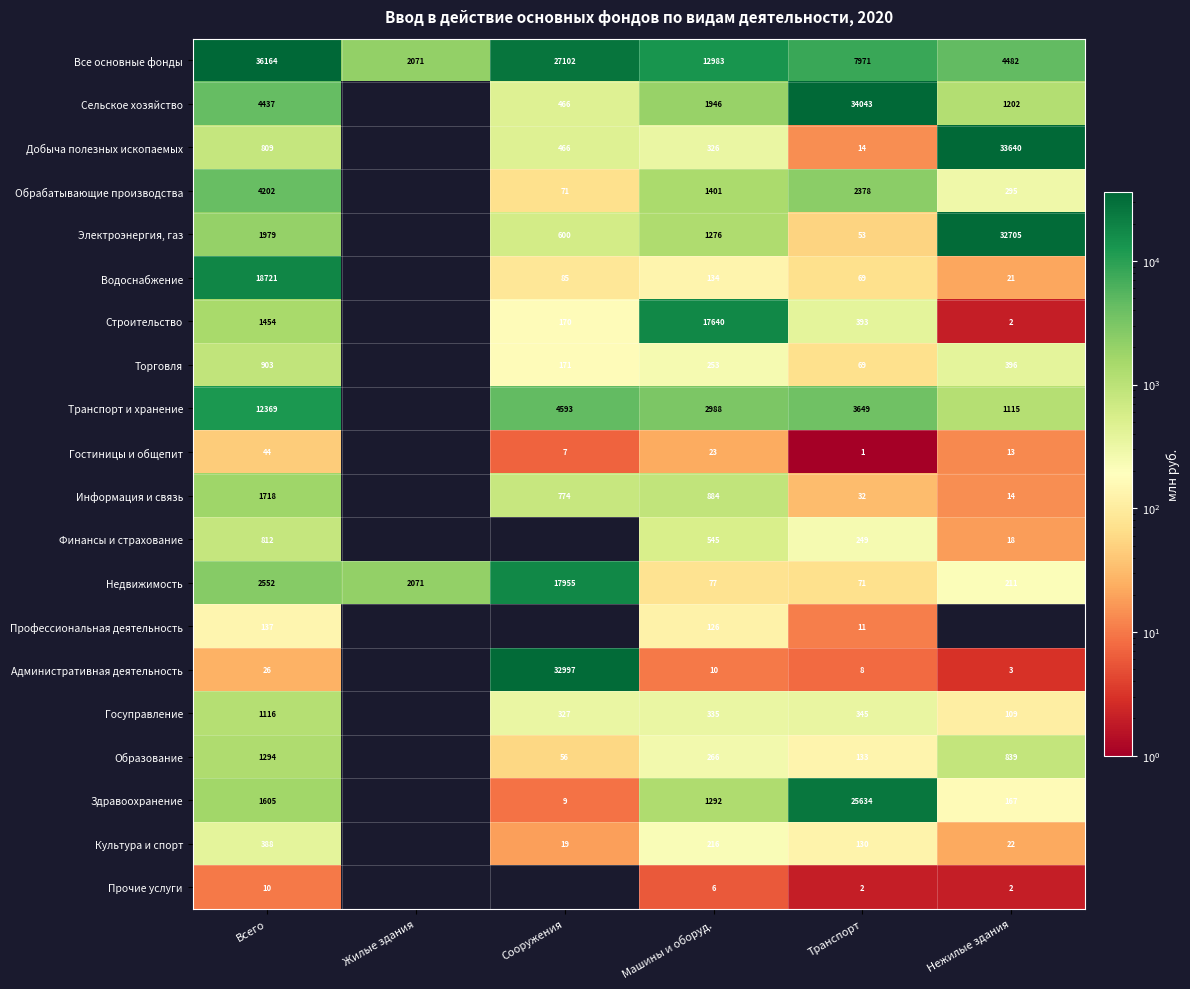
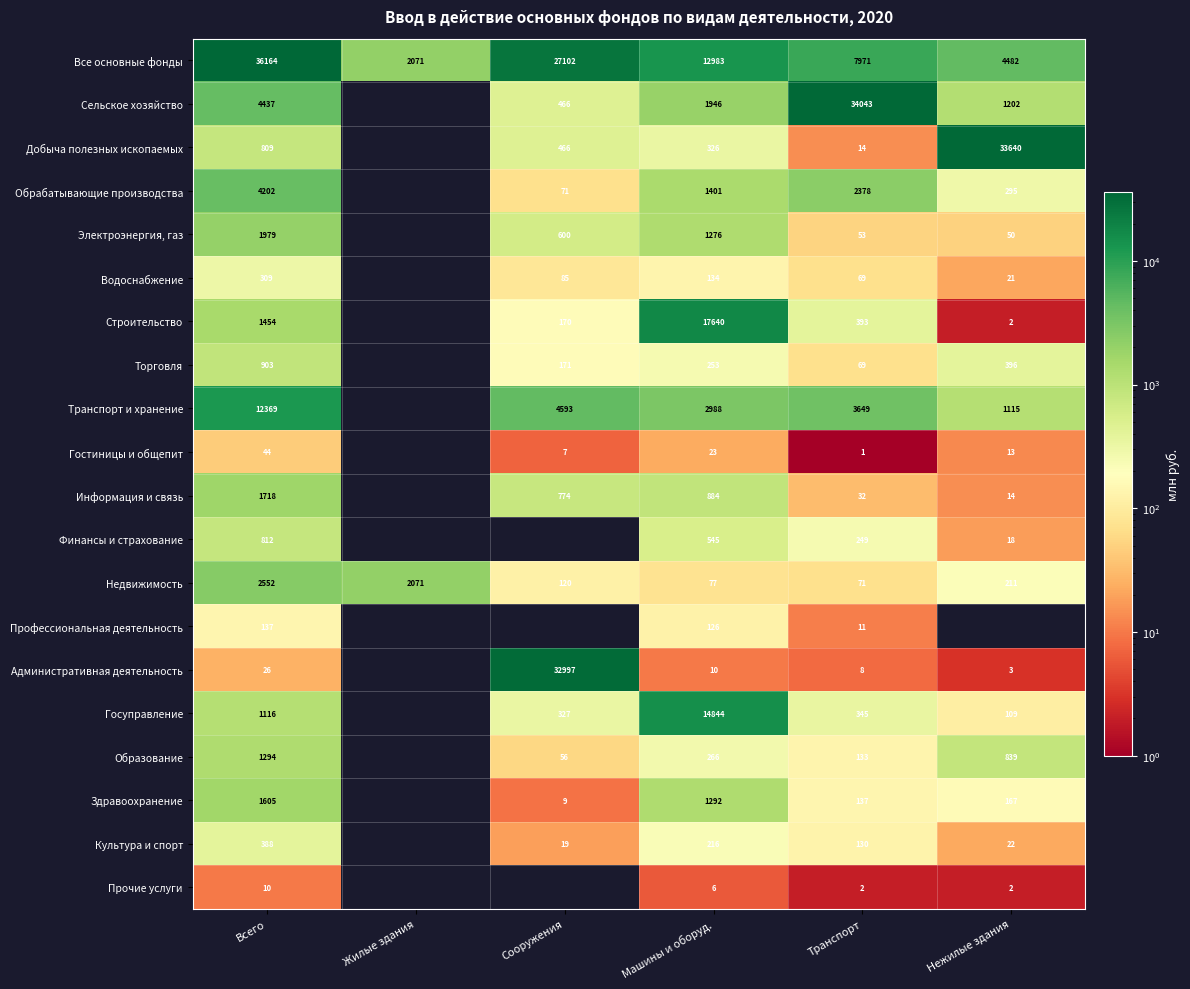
  {
    "Все основные фонды": {
      "Всего": 36164,
      "Жилые здания": 2071,
      "Сооружения": 27102,
      "Машины и оборуд.": 12983,
      "Транспорт": 7971,
      "Нежилые здания": 4482
    },
    "Сельское хозяйство": {
      "Всего": 4437,
      "Сооружения": 466,
      "Машины и оборуд.": 1946,
      "Транспорт": 34043,
      "Нежилые здания": 1202
    },
    "Добыча полезных ископаемых": {
      "Всего": 809,
      "Сооружения": 466,
      "Машины и оборуд.": 326,
      "Транспорт": 14,
      "Нежилые здания": 33640
    },
    "Обрабатывающие производства": {
      "Всего": 4202,
      "Сооружения": 71,
      "Машины и оборуд.": 1401,
      "Транспорт": 2378,
      "Нежилые здания": 295
    },
    "Электроэнергия, газ": {
      "Всего": 1979,
      "Сооружения": 600,
      "Машины и оборуд.": 1276,
      "Транспорт": 53,
-     "Нежилые здания": 32705
+     "Нежилые здания": 50
    },
    "Водоснабжение": {
-     "Всего": 18721,
+     "Всего": 309,
      "Сооружения": 85,
      "Машины и оборуд.": 134,
      "Транспорт": 69,
      "Нежилые здания": 21
    },
    "Строительство": {
      "Всего": 1454,
      "Сооружения": 170,
      "Машины и оборуд.": 17640,
      "Транспорт": 393,
      "Нежилые здания": 2
    },
    "Торговля": {
      "Всего": 903,
      "Сооружения": 171,
      "Машины и оборуд.": 253,
      "Транспорт": 69,
      "Нежилые здания": 396
    },
    "Транспорт и хранение": {
      "Всего": 12369,
      "Сооружения": 4593,
      "Машины и оборуд.": 2988,
      "Транспорт": 3649,
      "Нежилые здания": 1115
    },
    "Гостиницы и общепит": {
      "Всего": 44,
      "Сооружения": 7,
      "Машины и оборуд.": 23,
      "Транспорт": 1,
      "Нежилые здания": 13
    },
    "Информация и связь": {
      "Всего": 1718,
      "Сооружения": 774,
      "Машины и оборуд.": 884,
      "Транспорт": 32,
      "Нежилые здания": 14
    },
    "Финансы и страхование": {
      "Всего": 812,
      "Машины и оборуд.": 545,
      "Транспорт": 249,
      "Нежилые здания": 18
    },
    "Недвижимость": {
      "Всего": 2552,
      "Жилые здания": 2071,
-     "Сооружения": 17955,
+     "Сооружения": 120,
      "Машины и оборуд.": 77,
      "Транспорт": 71,
      "Нежилые здания": 211
    },
    "Профессиональная деятельность": {
      "Всего": 137,
      "Машины и оборуд.": 126,
      "Транспорт": 11
    },
    "Административная деятельность": {
      "Всего": 26,
      "Сооружения": 32997,
      "Машины и оборуд.": 10,
      "Транспорт": 8,
      "Нежилые здания": 3
    },
    "Госуправление": {
      "Всего": 1116,
      "Сооружения": 327,
-     "Машины и оборуд.": 335,
+     "Машины и оборуд.": 14844,
      "Транспорт": 345,
      "Нежилые здания": 109
    },
    "Образование": {
      "Всего": 1294,
      "Сооружения": 56,
      "Машины и оборуд.": 266,
      "Транспорт": 133,
      "Нежилые здания": 839
    },
    "Здравоохранение": {
      "Всего": 1605,
      "Сооружения": 9,
      "Машины и оборуд.": 1292,
-     "Транспорт": 25634,
+     "Транспорт": 137,
      "Нежилые здания": 167
    },
    "Культура и спорт": {
      "Всего": 388,
      "Сооружения": 19,
      "Машины и оборуд.": 216,
      "Транспорт": 130,
      "Нежилые здания": 22
    },
    "Прочие услуги": {
      "Всего": 10,
      "Машины и оборуд.": 6,
      "Транспорт": 2,
      "Нежилые здания": 2
    }
  }
